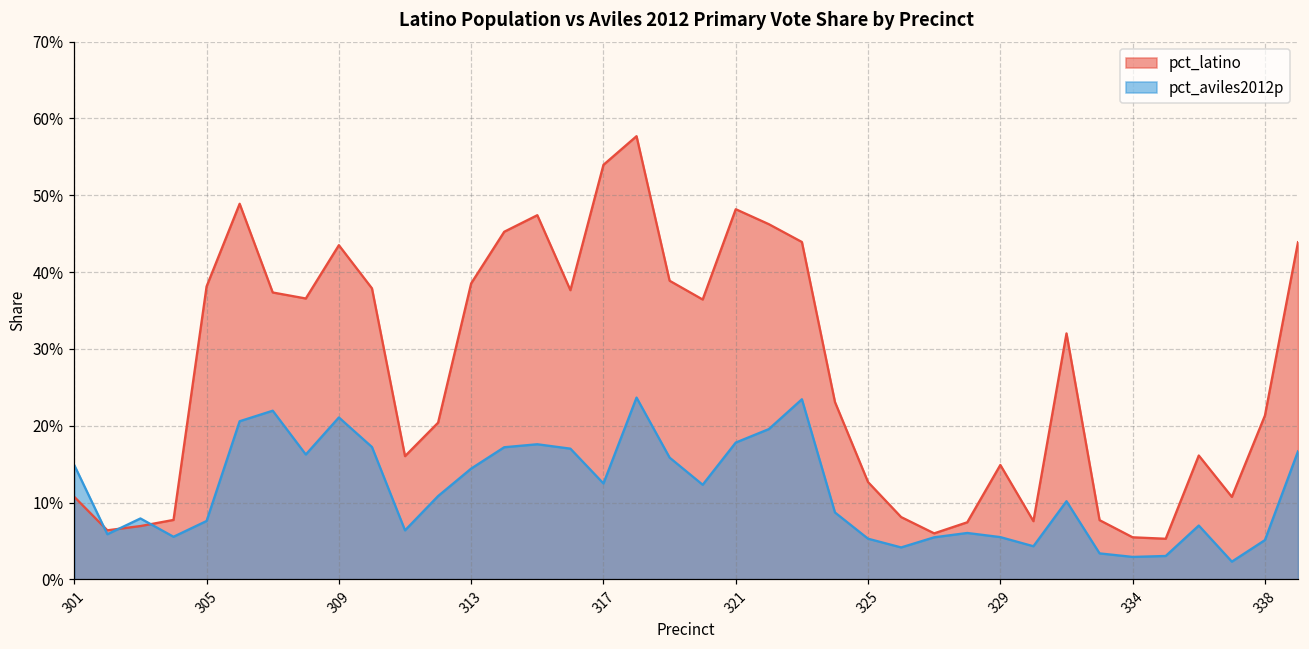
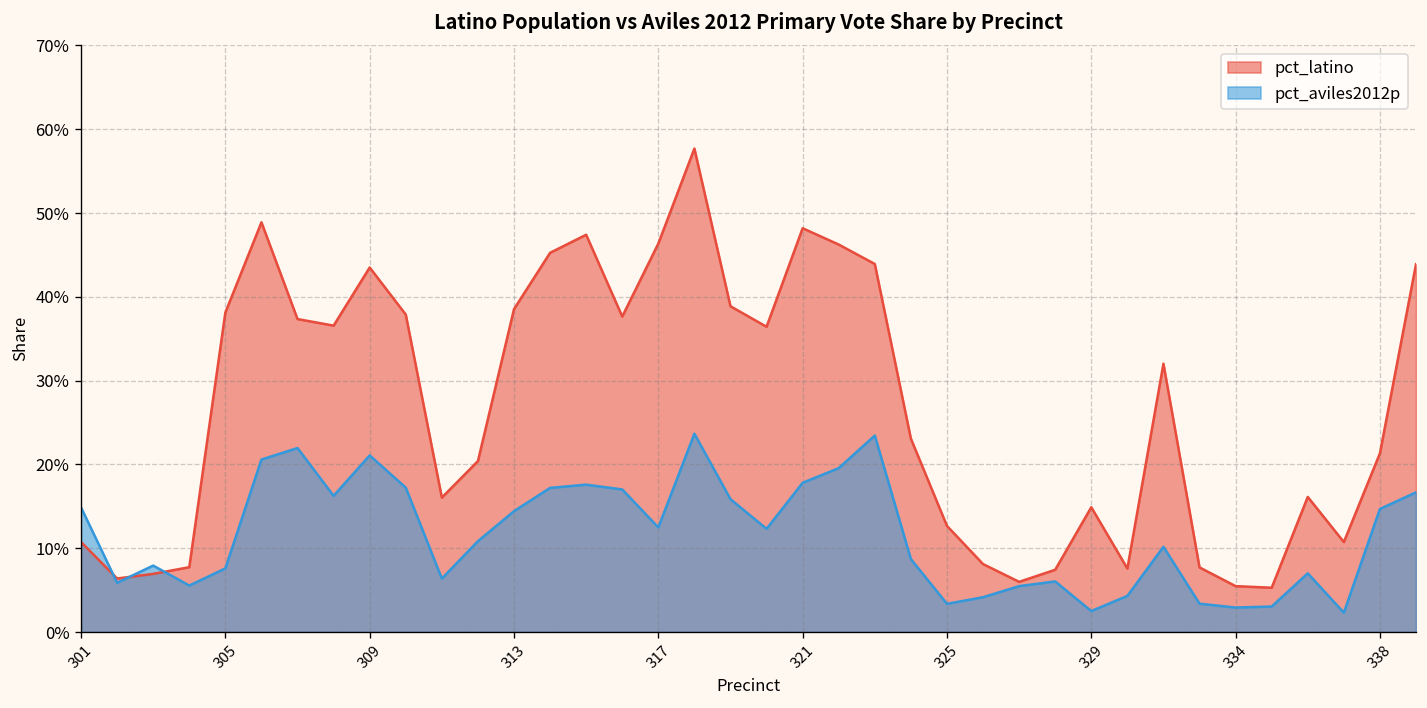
  {
    "pct_latino": {
      "301": "11%",
      "305": "38%",
      "309": "44%",
      "313": "39%",
-     "317": "54%",
+     "317": "46%",
      "321": "48%",
      "325": "13%",
      "329": "15%",
      "334": "5%",
      "338": "21%"
    },
    "pct_aviles2012p": {
      "301": "15%",
      "305": "8%",
      "309": "21%",
      "313": "14%",
      "317": "12%",
      "321": "18%",
-     "325": "5%",
-     "329": "6%",
+     "325": "3%",
+     "329": "3%",
      "334": "3%",
-     "338": "5%"
+     "338": "15%"
    }
  }
